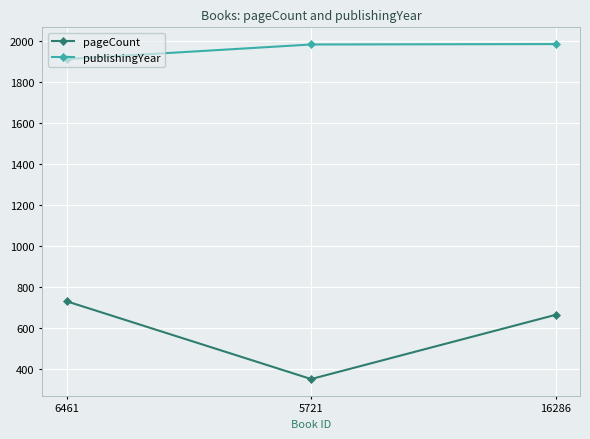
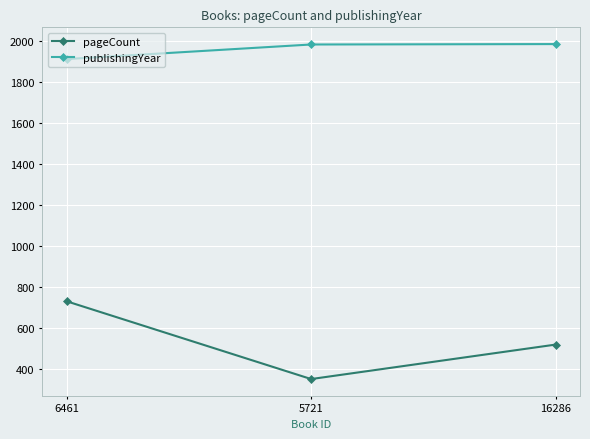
  {
    "pageCount": {
      "6461": 730,
      "5721": 350,
-     "16286": 670
+     "16286": 520
    },
    "publishingYear": {
      "5721": 1980,
      "16286": 1990
    }
  }
